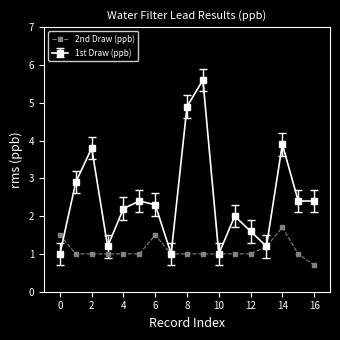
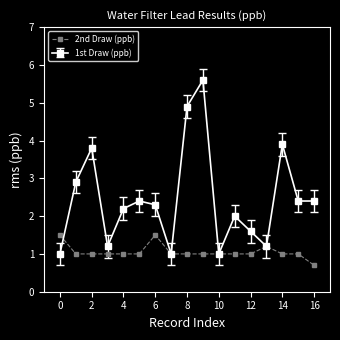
  {
    "2nd Draw (ppb)": {
      "0": 1.5,
      "2": 1.0,
      "4": 1.0,
      "6": 1.5,
      "8": 1.0,
      "12": 1.0,
-     "14": 1.7,
+     "14": 1.0,
      "16": 0.7
    }
  }
